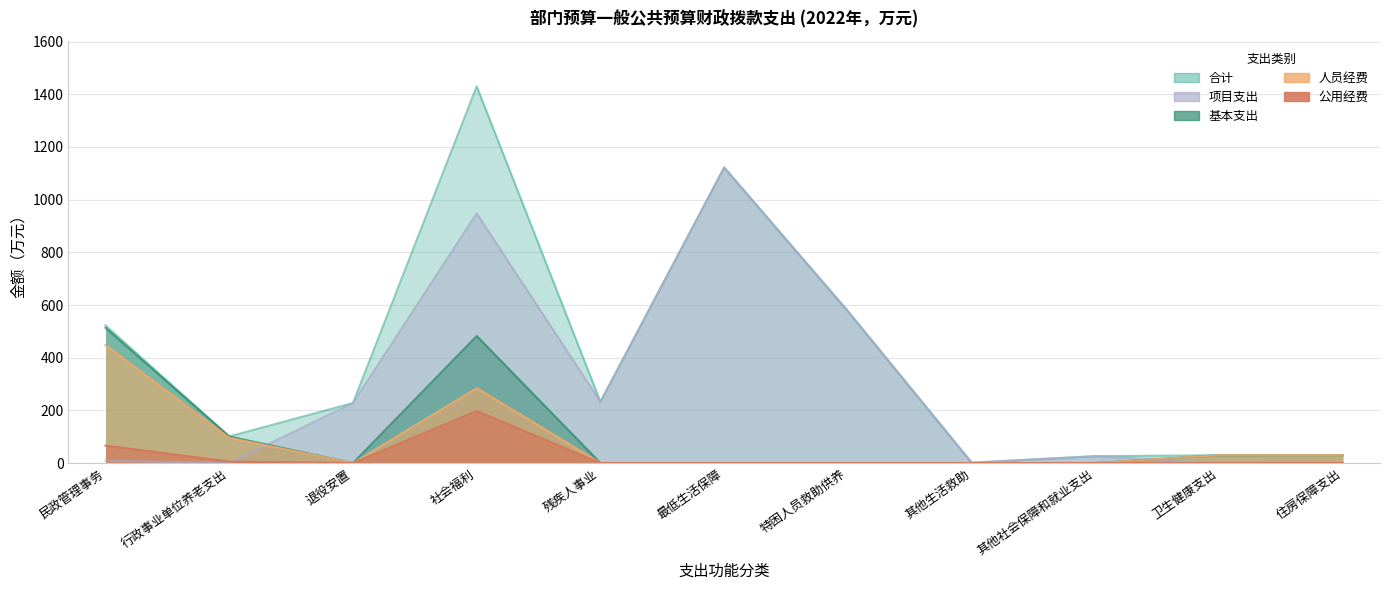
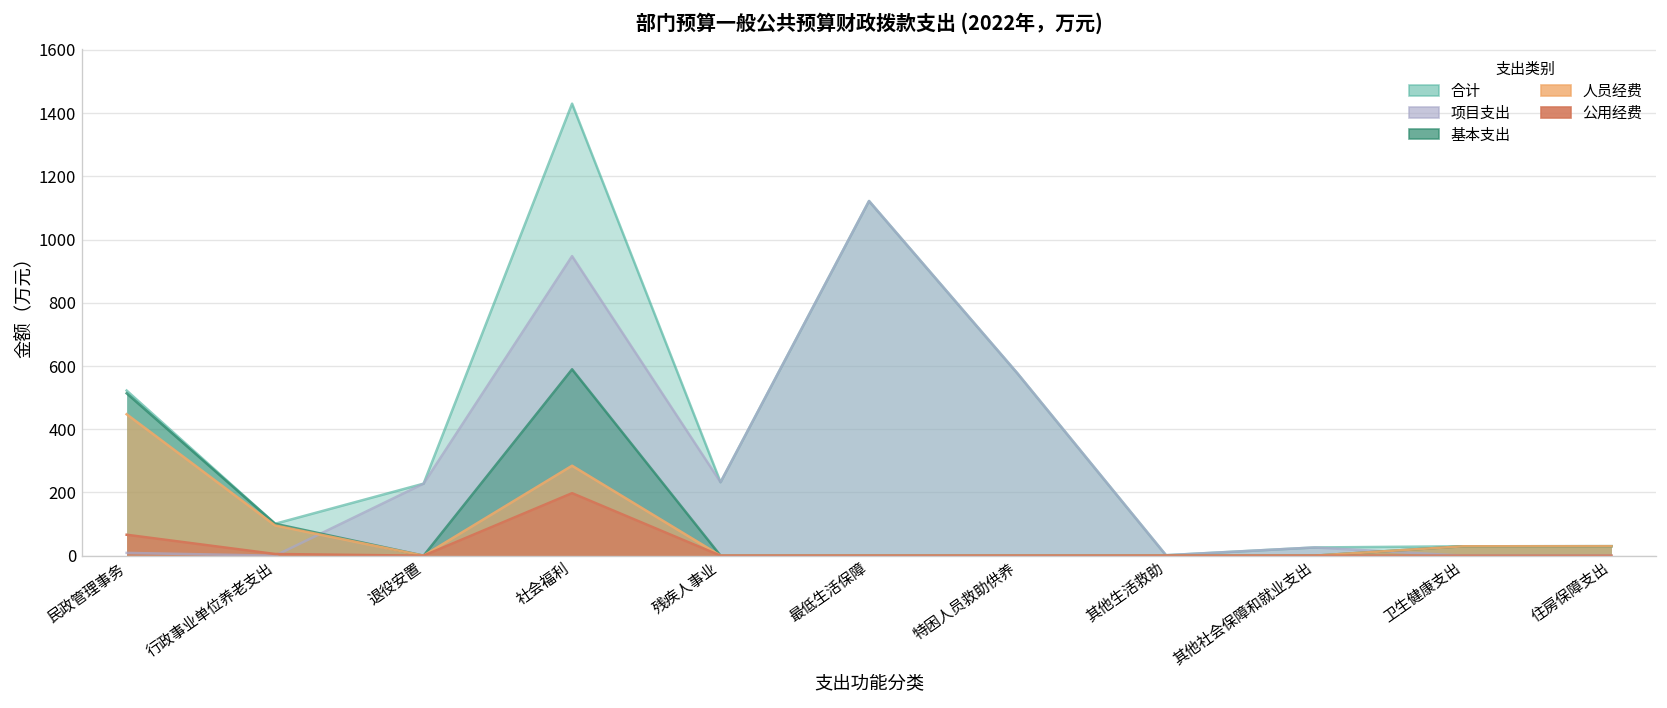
  {
    "基本支出": {
-     "社会福利": 480
+     "社会福利": 590
    }
  }
